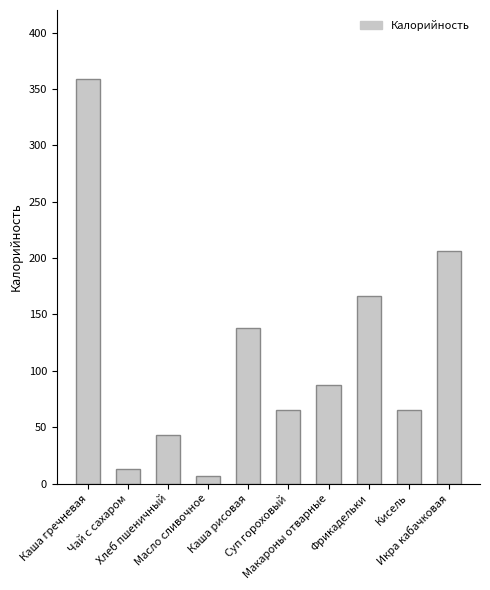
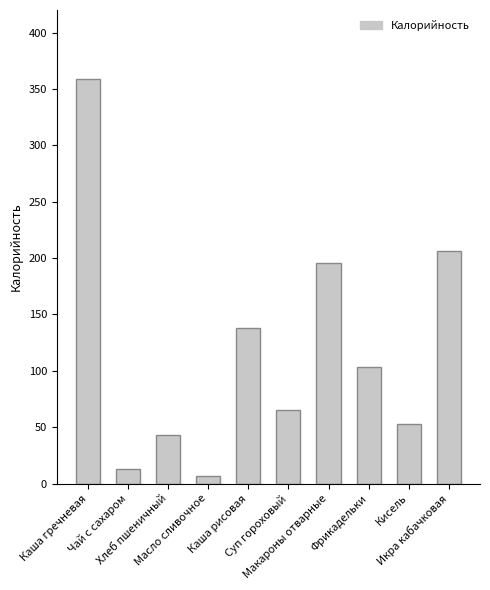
  {
    "Каша гречневая": 359,
    "Чай с сахаром": 13,
    "Хлеб пшеничный": 43,
    "Масло сливочное": 7,
    "Каша рисовая": 138,
    "Суп гороховый": 65,
-   "Макароны отварные": 87,
-   "Фрикадельки": 166,
-   "Кисель": 65,
+   "Макароны отварные": 196,
+   "Фрикадельки": 103,
+   "Кисель": 53,
    "Икра кабачковая": 206
  }
